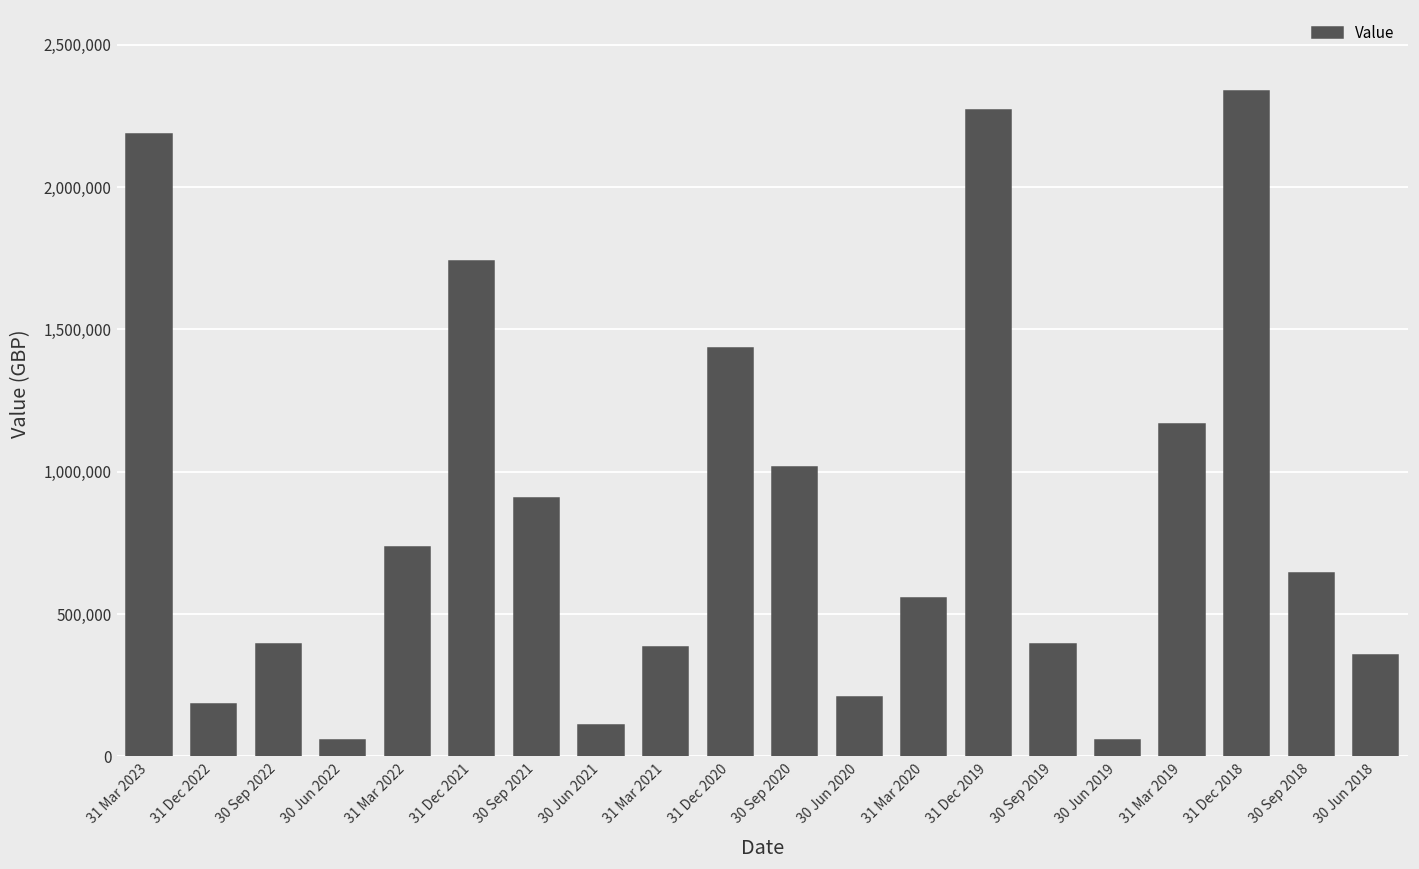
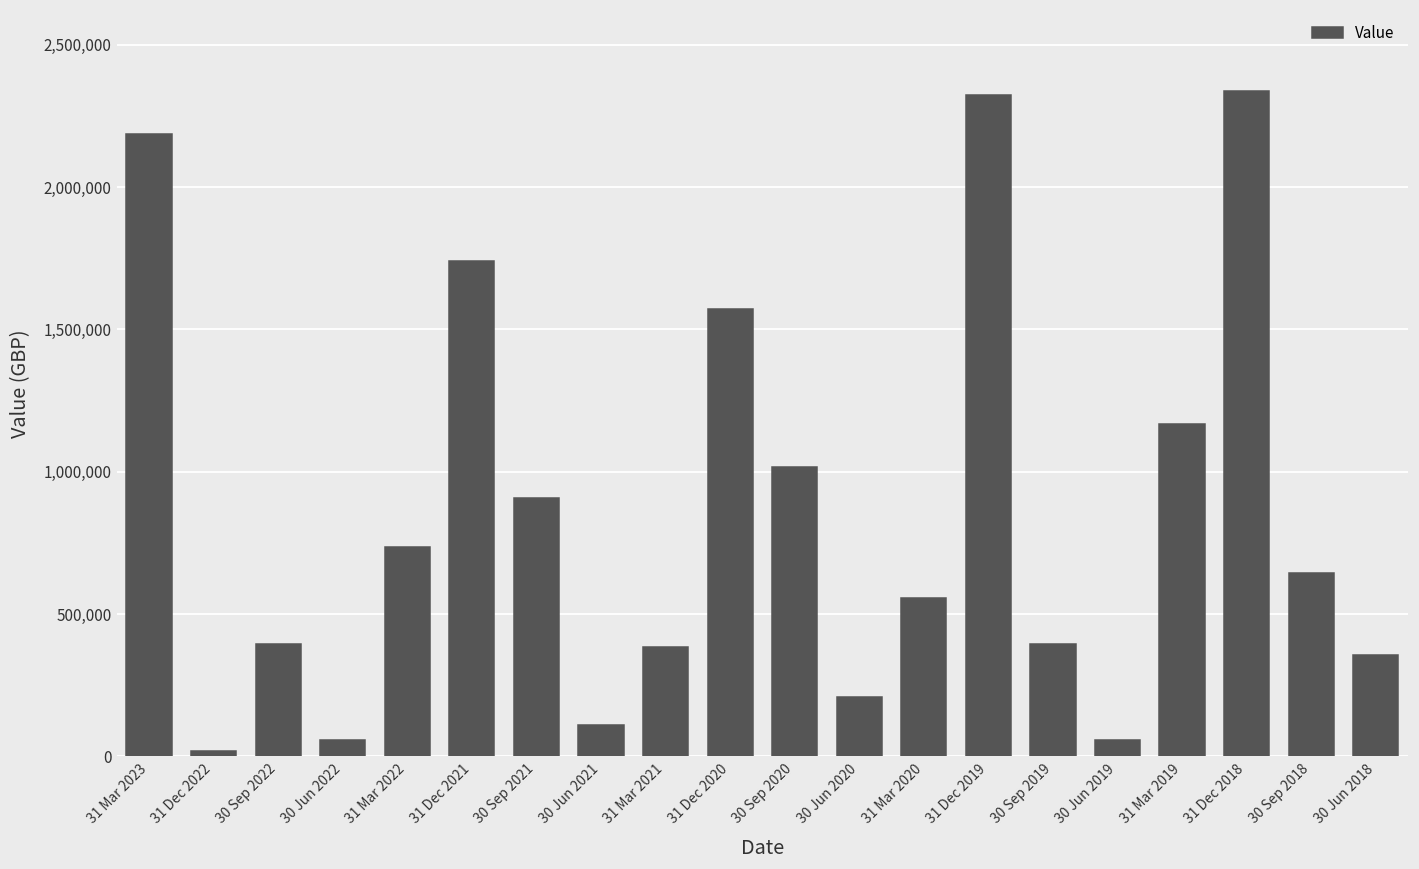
  {
    "31 Mar 2023": "2,190,000",
-   "31 Dec 2022": "180,000",
+   "31 Dec 2022": "20,000",
    "30 Sep 2022": "400,000",
    "30 Jun 2022": "60,000",
    "31 Mar 2022": "740,000",
    "31 Dec 2021": "1,740,000",
    "30 Sep 2021": "910,000",
    "30 Jun 2021": "110,000",
    "31 Mar 2021": "390,000",
-   "31 Dec 2020": "1,440,000",
+   "31 Dec 2020": "1,570,000",
    "30 Sep 2020": "1,020,000",
    "30 Jun 2020": "210,000",
    "31 Mar 2020": "560,000",
-   "31 Dec 2019": "2,270,000",
+   "31 Dec 2019": "2,320,000",
    "30 Sep 2019": "390,000",
    "30 Jun 2019": "60,000",
    "31 Mar 2019": "1,170,000",
    "31 Dec 2018": "2,340,000",
    "30 Sep 2018": "640,000",
    "30 Jun 2018": "360,000"
  }
